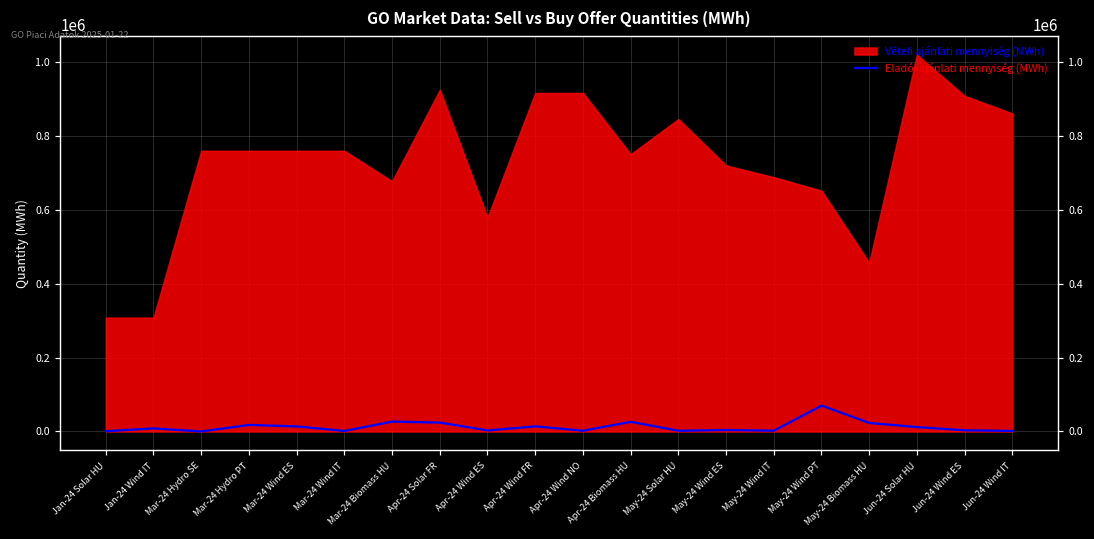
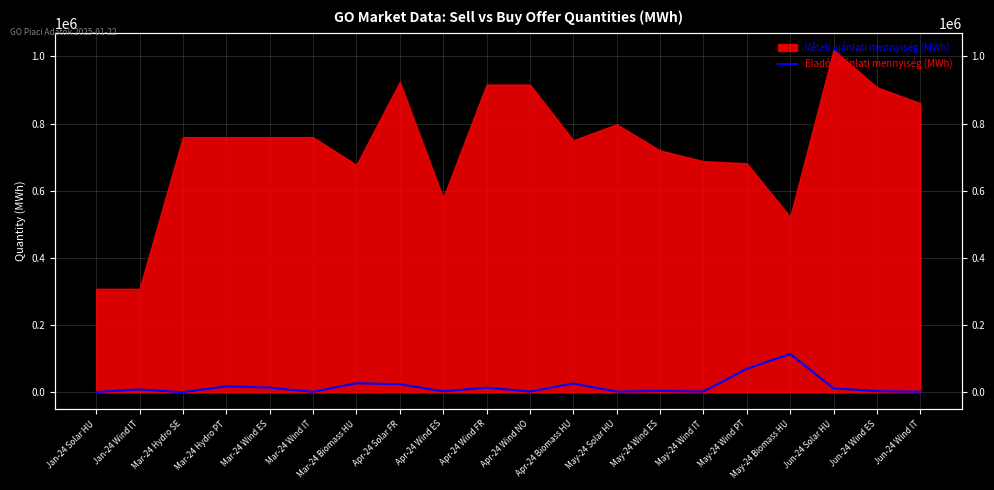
  {
    "Eladói ajánlati mennyiség (MWh)": {
      "Jan-24 Solar HU": 0,
      "Jan-24 Wind IT": 10000,
      "Mar-24 Hydro SE": 0,
      "Mar-24 Hydro PT": 20000,
      "Mar-24 Wind ES": 10000,
      "Mar-24 Wind IT": 0,
      "Mar-24 Biomass HU": 30000,
      "Apr-24 Solar FR": 20000,
      "Apr-24 Wind ES": 0,
      "Apr-24 Wind FR": 10000,
      "Apr-24 Wind NO": 0,
      "Apr-24 Biomass HU": 30000,
      "May-24 Solar HU": 0,
      "May-24 Wind ES": 0,
      "May-24 Wind IT": 0,
      "May-24 Wind PT": 70000,
-     "May-24 Biomass HU": 20000,
+     "May-24 Biomass HU": 110000,
      "Jun-24 Solar HU": 10000,
      "Jun-24 Wind ES": 0,
      "Jun-24 Wind IT": 0
    },
    "Vételi ajánlati mennyiség (MWh)": {
      "Jan-24 Solar HU": 310000,
      "Jan-24 Wind IT": 310000,
      "Mar-24 Hydro SE": 760000,
      "Mar-24 Hydro PT": 760000,
      "Mar-24 Wind ES": 760000,
      "Mar-24 Wind IT": 760000,
      "Mar-24 Biomass HU": 680000,
      "Apr-24 Solar FR": 920000,
      "Apr-24 Wind ES": 580000,
      "Apr-24 Wind FR": 920000,
      "Apr-24 Wind NO": 920000,
      "Apr-24 Biomass HU": 750000,
-     "May-24 Solar HU": 850000,
+     "May-24 Solar HU": 800000,
      "May-24 Wind ES": 720000,
      "May-24 Wind IT": 690000,
-     "May-24 Wind PT": 650000,
-     "May-24 Biomass HU": 460000,
+     "May-24 Wind PT": 680000,
+     "May-24 Biomass HU": 520000,
      "Jun-24 Wind ES": 910000,
      "Jun-24 Wind IT": 860000
    }
  }
